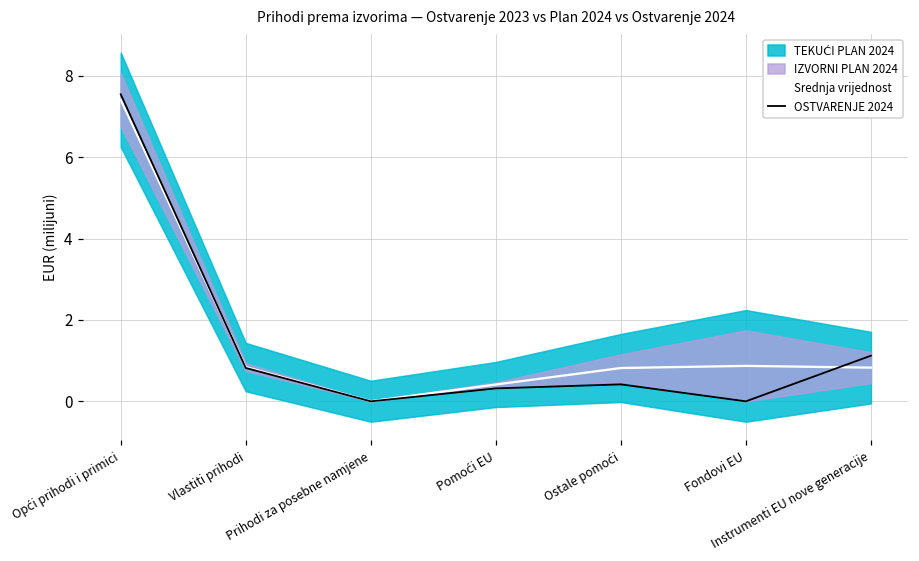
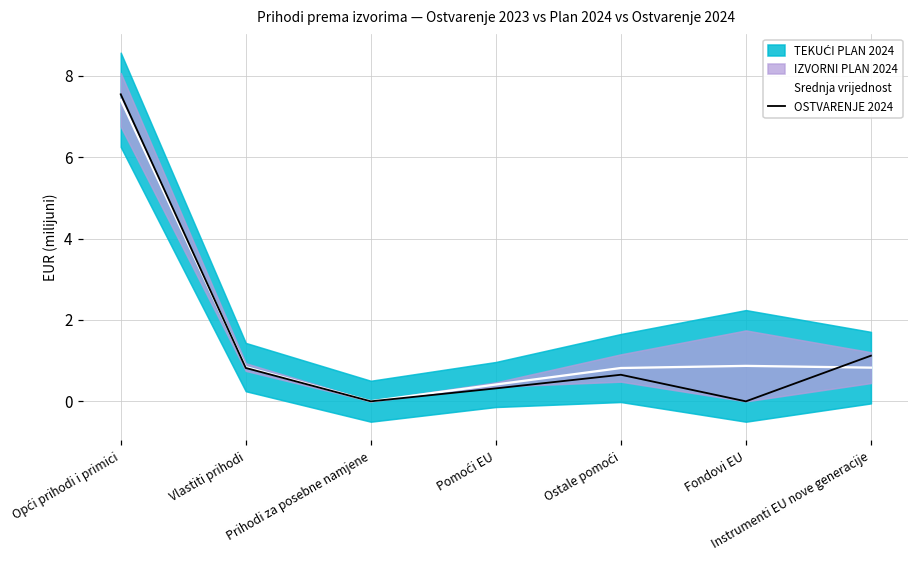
  {
    "Srednja vrijednost": {
      "Opći prihodi i primici": 7.4,
      "Ostale pomoći": 0.8,
      "Fondovi EU": 0.9,
      "Instrumenti EU nove generacije": 0.8
    },
    "OSTVARENJE 2024": {
      "Opći prihodi i primici": 7.5,
      "Pomoći EU": 0.3,
-     "Ostale pomoći": 0.4,
+     "Ostale pomoći": 0.7,
      "Fondovi EU": 0.0,
      "Instrumenti EU nove generacije": 1.1
    },
    "IZVORNI PLAN 2024": {
      "Fondovi EU": 1.7
    }
  }
